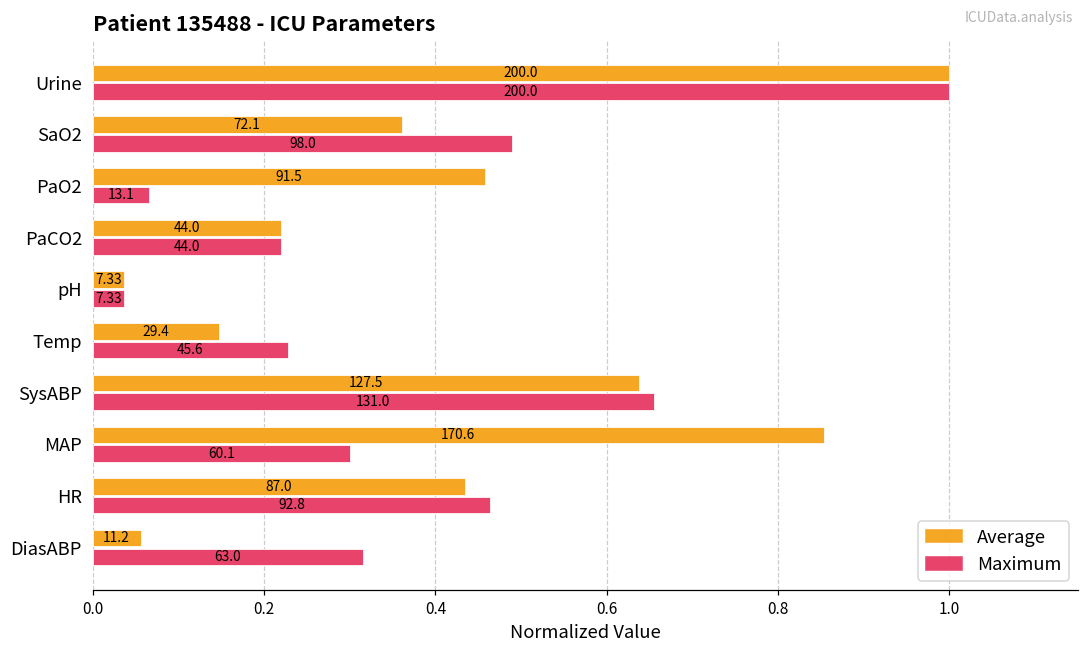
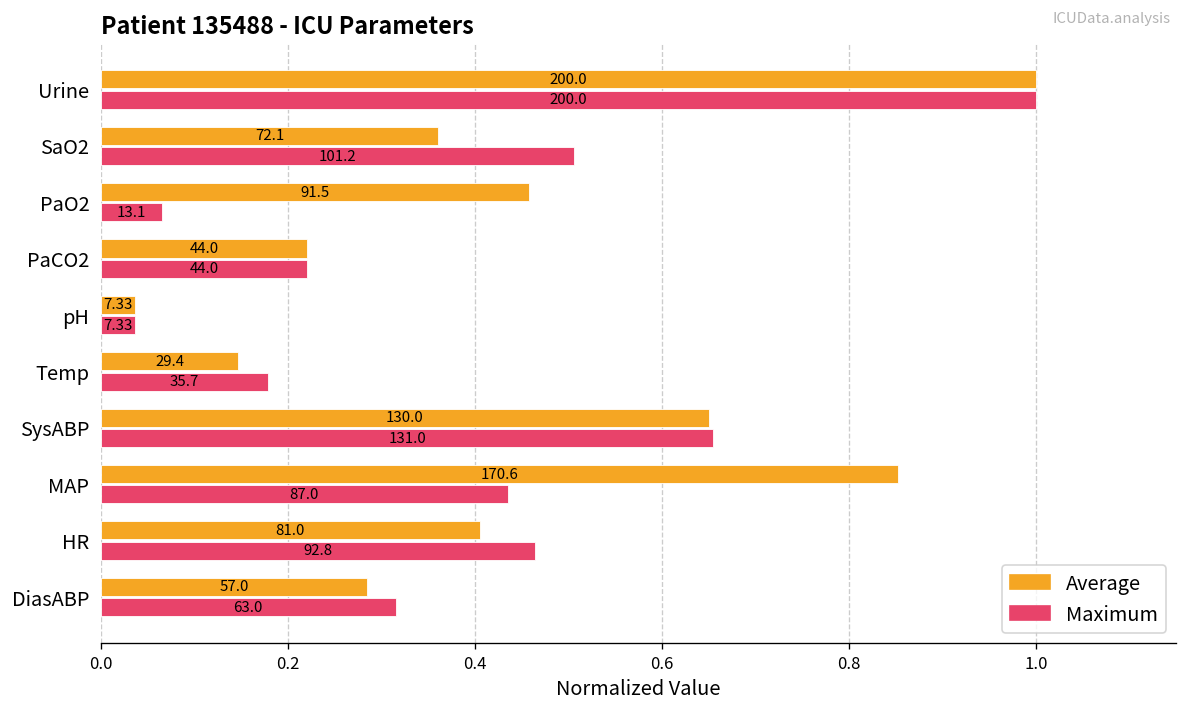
  {
    "Average": {
-     "SysABP": 127.5,
-     "HR": 87.0,
-     "DiasABP": 11.2
+     "SysABP": 130.0,
+     "HR": 81.0,
+     "DiasABP": 57.0
    },
    "Maximum": {
-     "SaO2": 98.0,
-     "Temp": 45.6,
-     "MAP": 60.1
+     "SaO2": 101.2,
+     "Temp": 35.7,
+     "MAP": 87.0
    }
  }
